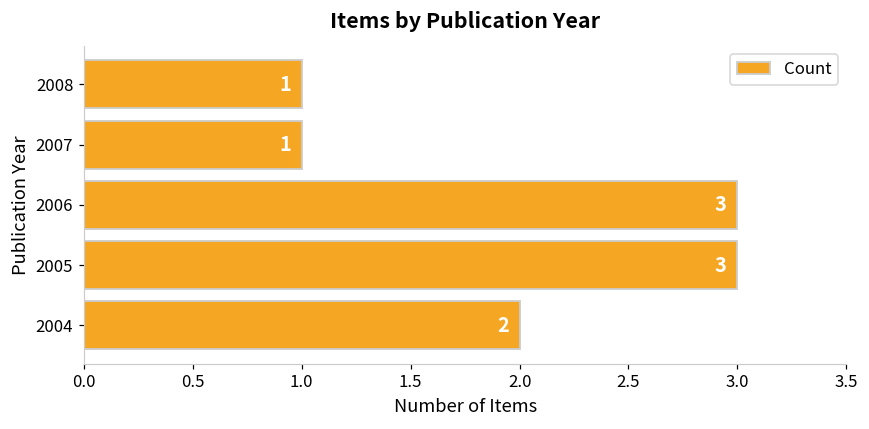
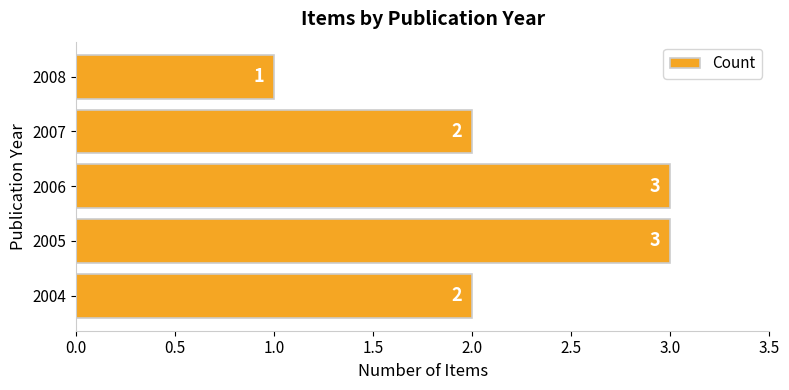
  {
    "2008": 1,
-   "2007": 1,
+   "2007": 2,
    "2006": 3,
    "2005": 3,
    "2004": 2
  }
